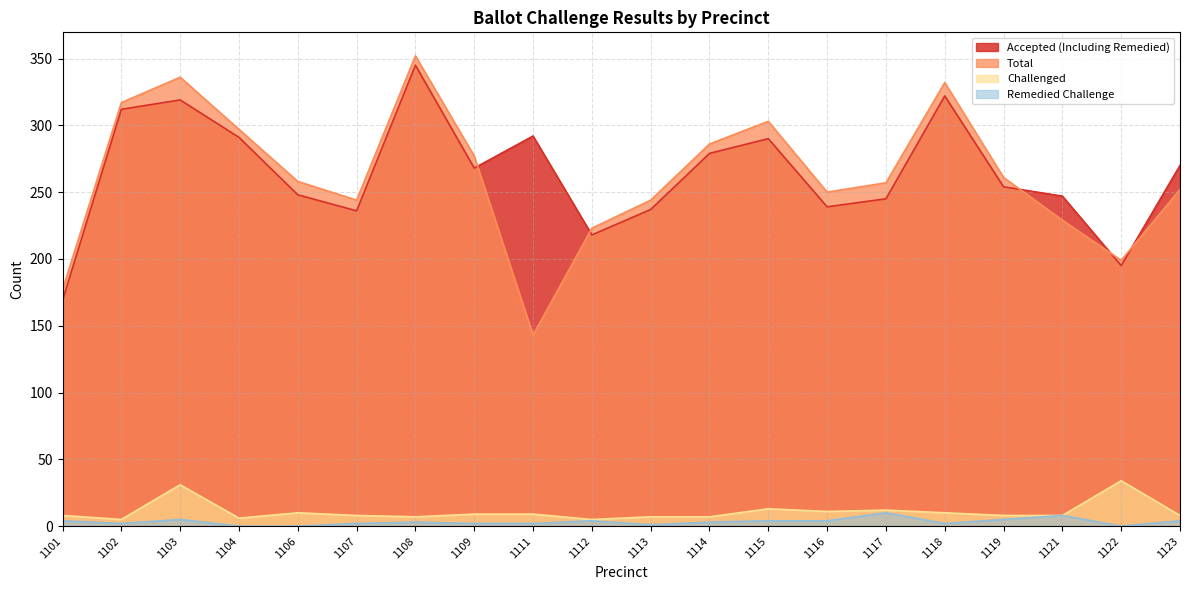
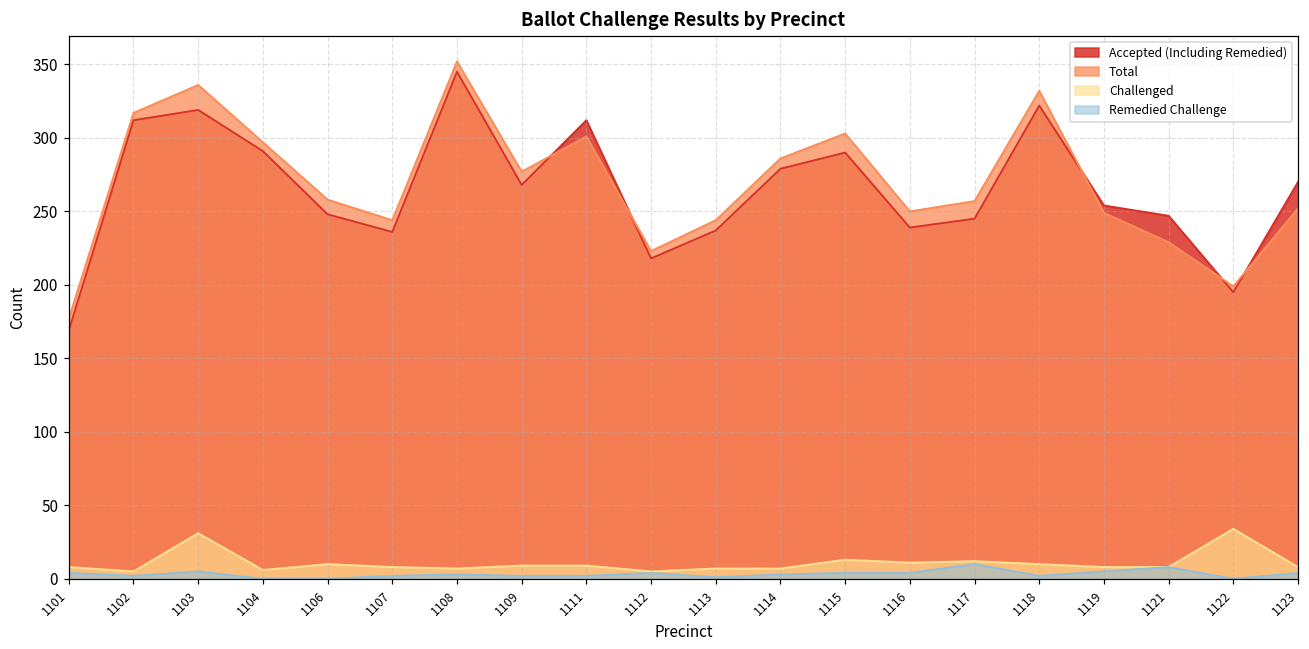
  {
    "Accepted (Including Remedied)": {
      "1101": 169,
      "1102": 312,
      "1103": 319,
      "1104": 291,
      "1106": 248,
      "1107": 236,
      "1108": 345,
      "1109": 268,
-     "1111": 292,
+     "1111": 312,
      "1112": 218,
      "1113": 237,
      "1114": 279,
      "1115": 290,
      "1116": 239,
      "1117": 245,
      "1118": 322,
      "1119": 254,
      "1121": 247,
      "1122": 195,
      "1123": 270
    },
    "Total": {
      "1101": 177,
      "1102": 317,
      "1103": 336,
      "1104": 297,
      "1106": 258,
      "1107": 244,
      "1108": 352,
      "1109": 277,
-     "1111": 143,
+     "1111": 301,
      "1112": 223,
      "1113": 244,
      "1114": 286,
      "1115": 303,
      "1116": 250,
      "1117": 257,
      "1118": 332,
-     "1119": 261,
+     "1119": 249,
      "1121": 229,
      "1122": 199,
      "1123": 252
    },
    "Challenged": {
      "1101": 8,
      "1102": 5,
      "1103": 31,
      "1104": 6,
      "1106": 10,
      "1107": 8,
      "1108": 7,
      "1109": 9,
      "1111": 9,
      "1113": 7,
      "1114": 7,
      "1115": 13,
      "1116": 11,
      "1117": 12,
      "1118": 10,
      "1119": 8,
      "1122": 34,
      "1123": 8
    },
    "Remedied Challenge": {
      "1101": 4,
      "1102": 2,
      "1103": 5,
      "1104": 0,
      "1106": 0,
      "1107": 2,
      "1108": 3,
      "1109": 2,
      "1111": 2,
      "1113": 1,
      "1114": 3,
      "1115": 4,
      "1116": 4,
      "1117": 10,
      "1118": 2,
      "1119": 5,
      "1122": 0,
      "1123": 4
    }
  }
